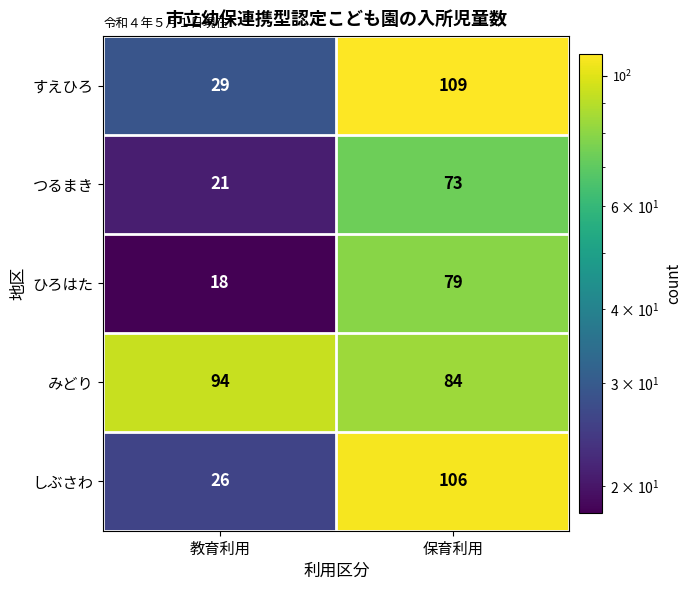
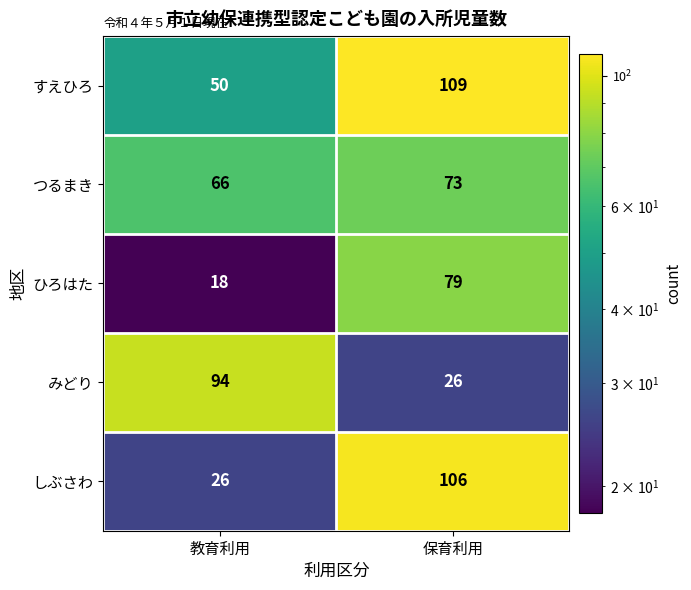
  {
    "すえひろ": {
-     "教育利用": 29,
+     "教育利用": 50,
      "保育利用": 109
    },
    "つるまき": {
-     "教育利用": 21,
+     "教育利用": 66,
      "保育利用": 73
    },
    "ひろはた": {
      "教育利用": 18,
      "保育利用": 79
    },
    "みどり": {
      "教育利用": 94,
-     "保育利用": 84
+     "保育利用": 26
    },
    "しぶさわ": {
      "教育利用": 26,
      "保育利用": 106
    }
  }
